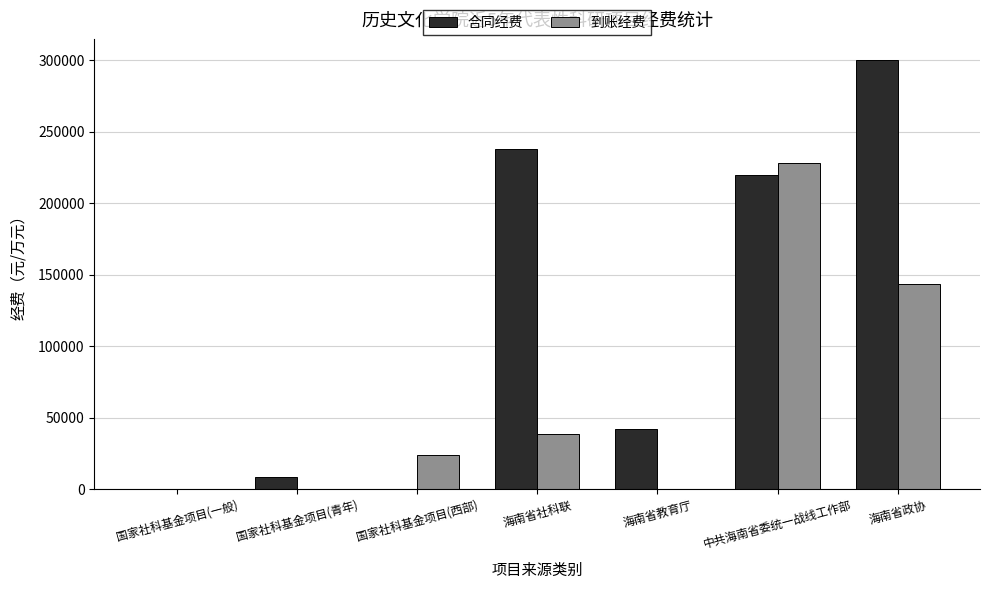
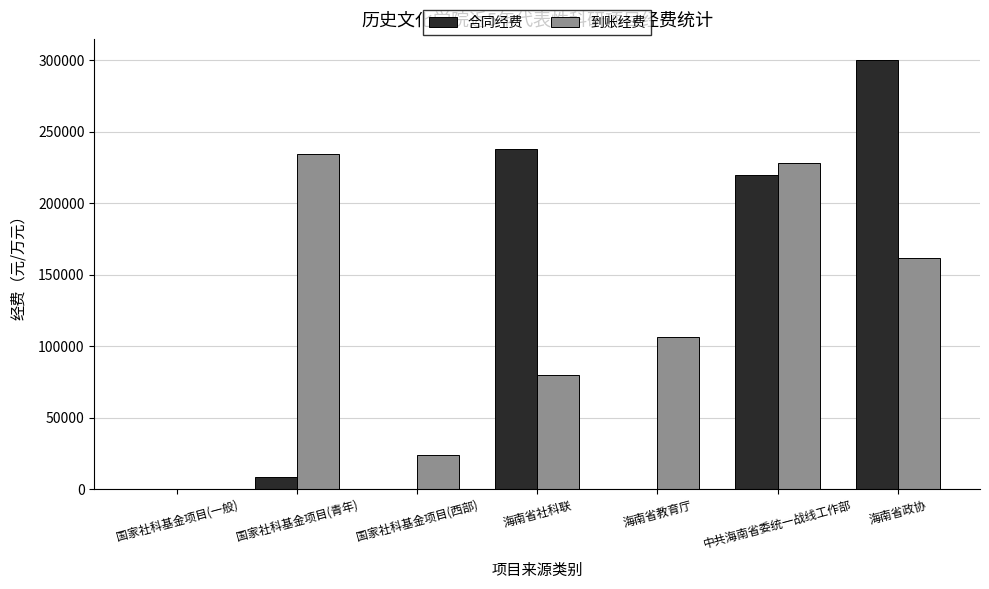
  {
    "合同经费": {
      "国家社科基金项目(青年)": 9000,
      "海南省社科联": 238000,
-     "海南省教育厅": 42000,
+     "海南省教育厅": 0,
      "中共海南省委统一战线工作部": 220000,
      "海南省政协": 300000
    },
    "到账经费": {
-     "国家社科基金项目(青年)": 0,
+     "国家社科基金项目(青年)": 234000,
      "国家社科基金项目(西部)": 24000,
-     "海南省社科联": 38000,
-     "海南省教育厅": 0,
+     "海南省社科联": 80000,
+     "海南省教育厅": 106000,
      "中共海南省委统一战线工作部": 228000,
-     "海南省政协": 144000
+     "海南省政协": 162000
    }
  }
